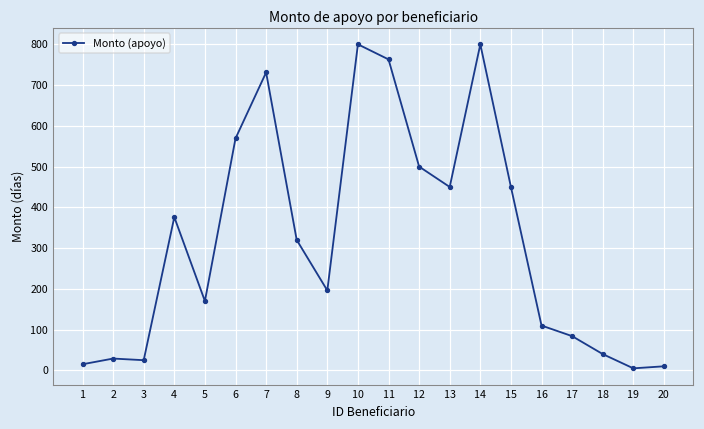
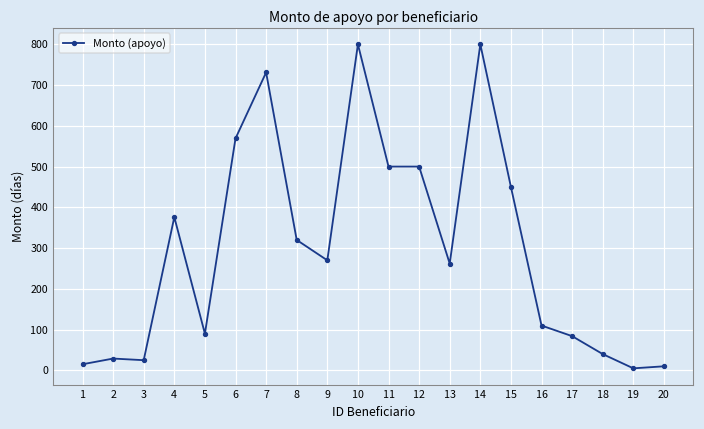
  {
    "1": 20,
    "2": 30,
    "3": 30,
    "4": 380,
-   "5": 170,
+   "5": 90,
    "6": 570,
    "7": 730,
    "8": 320,
-   "9": 200,
+   "9": 270,
    "10": 800,
-   "11": 760,
+   "11": 500,
    "12": 500,
-   "13": 450,
+   "13": 260,
    "14": 800,
    "15": 450,
    "16": 110,
    "17": 80,
    "18": 40,
    "19": 10,
    "20": 10
  }
